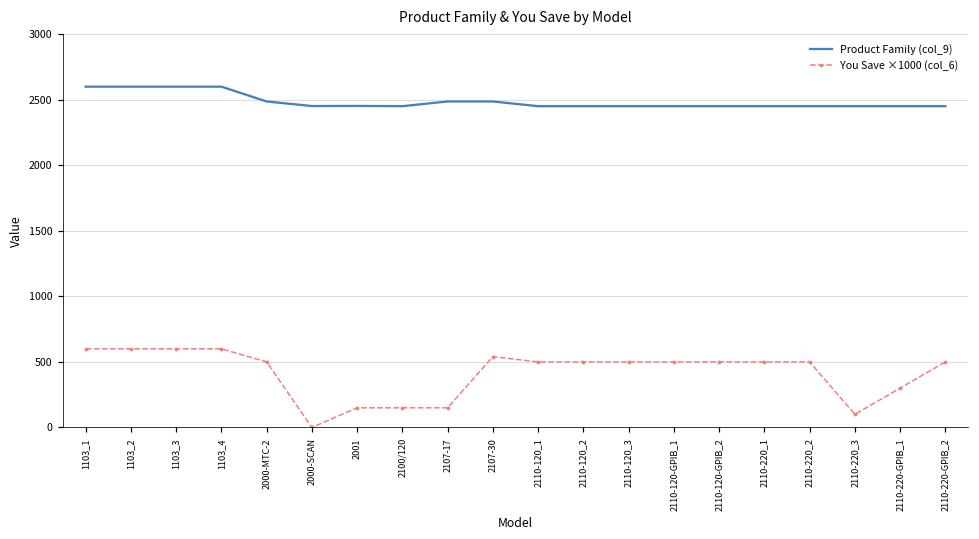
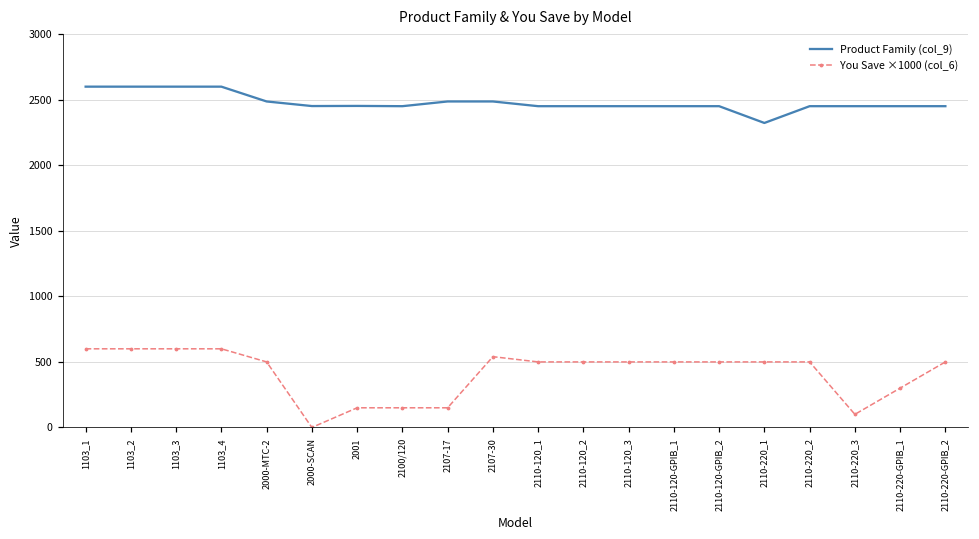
  {
    "Product Family (col_9)": {
      "1103_1": 2600,
      "1103_2": 2600,
      "1103_3": 2600,
      "1103_4": 2600,
      "2000-MTC-2": 2490,
      "2000-SCAN": 2450,
      "2001": 2450,
      "2100/120": 2450,
      "2107-17": 2490,
      "2107-30": 2490,
      "2110-120_1": 2450,
      "2110-120_2": 2450,
      "2110-120_3": 2450,
      "2110-120-GPIB_1": 2450,
      "2110-120-GPIB_2": 2450,
-     "2110-220_1": 2450,
+     "2110-220_1": 2320,
      "2110-220_2": 2450,
      "2110-220_3": 2450,
      "2110-220-GPIB_1": 2450,
      "2110-220-GPIB_2": 2450
    },
    "You Save ×1000 (col_6)": {
      "1103_1": 600,
      "1103_2": 600,
      "1103_3": 600,
      "1103_4": 600,
      "2000-MTC-2": 500,
      "2000-SCAN": 0,
      "2001": 150,
      "2100/120": 150,
      "2107-17": 150,
      "2107-30": 540,
      "2110-120_1": 500,
      "2110-120_2": 500,
      "2110-120_3": 500,
      "2110-120-GPIB_1": 500,
      "2110-120-GPIB_2": 500,
      "2110-220_1": 500,
      "2110-220_2": 500,
      "2110-220_3": 100,
      "2110-220-GPIB_1": 300,
      "2110-220-GPIB_2": 500
    }
  }
